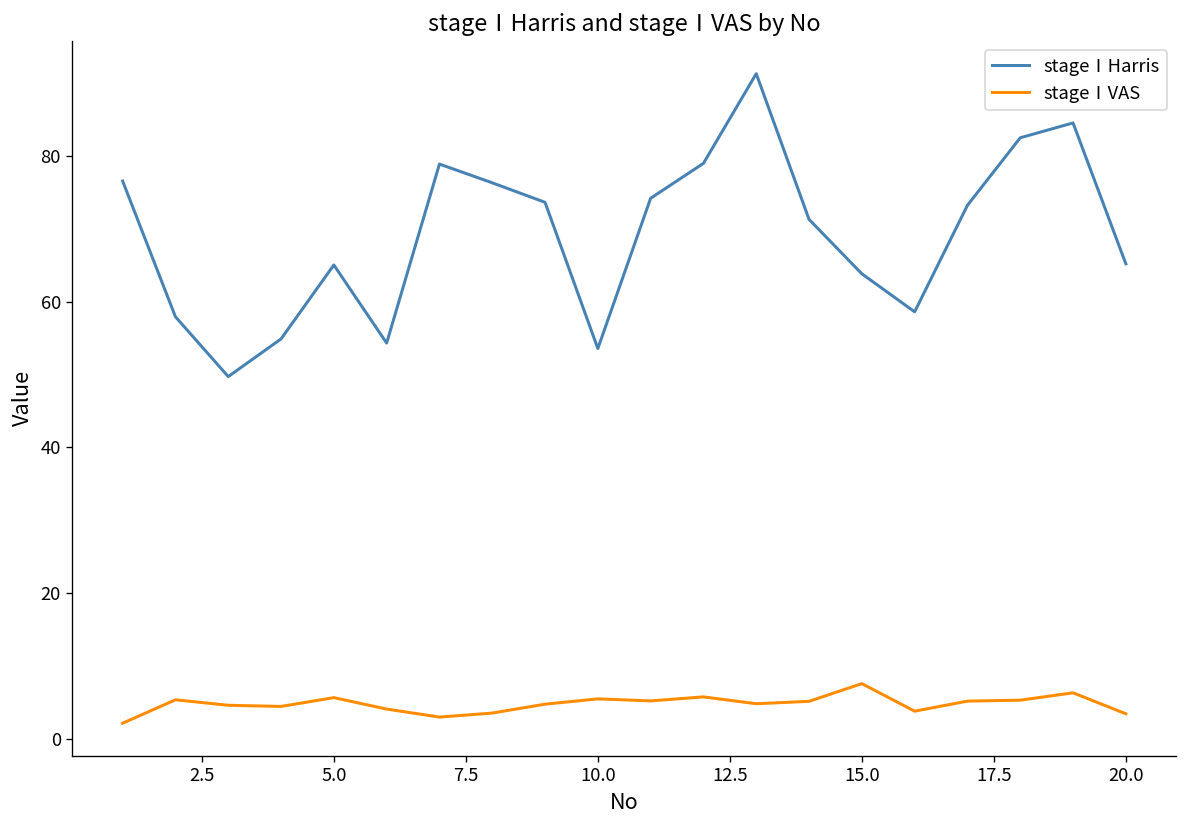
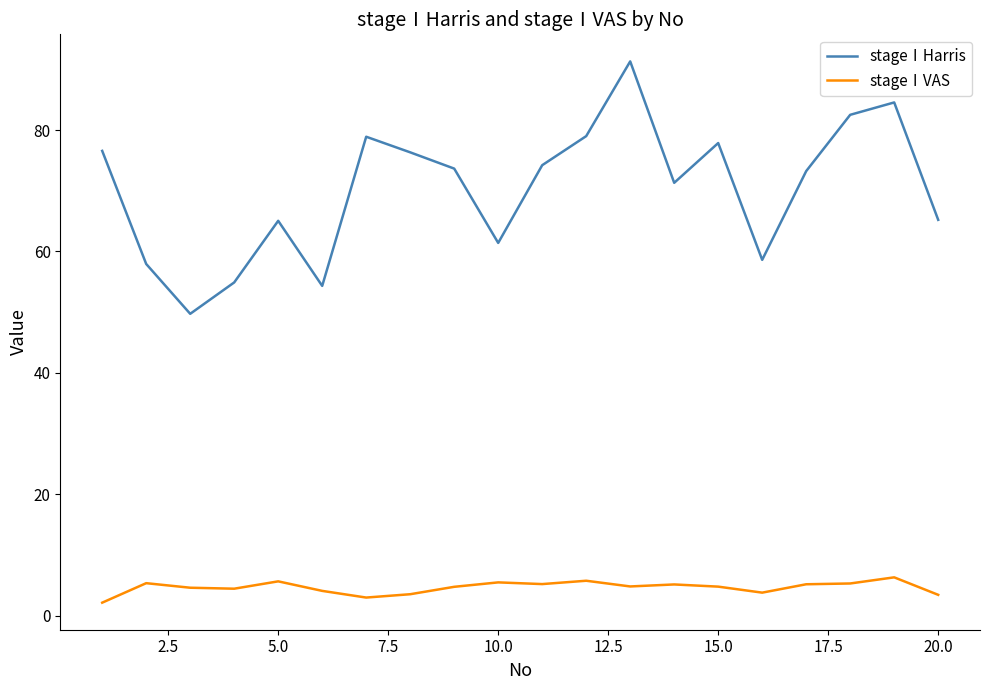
  {
    "stageⅠHarris": {
      "5.0": 65,
-     "10.0": 54,
-     "15.0": 64,
+     "10.0": 61,
+     "15.0": 78,
      "20.0": 65
    },
    "stageⅠVAS": {
      "5.0": 6,
      "10.0": 5,
-     "15.0": 8,
+     "15.0": 5,
      "20.0": 3
    }
  }
